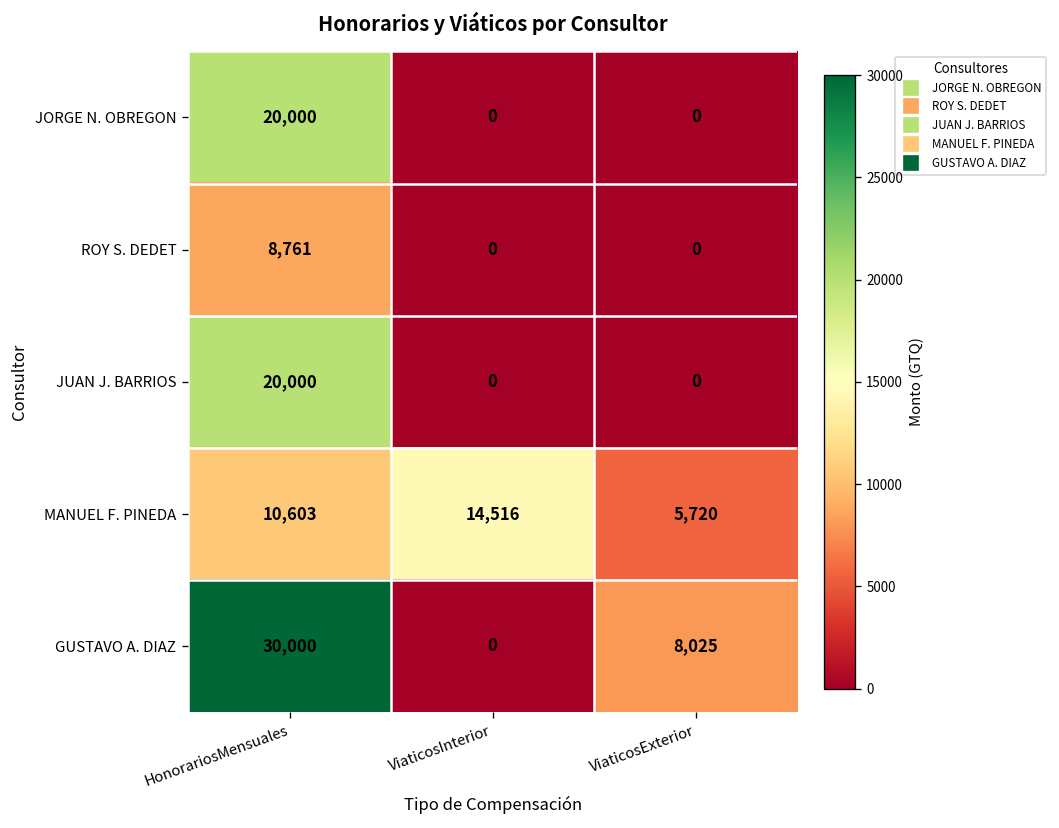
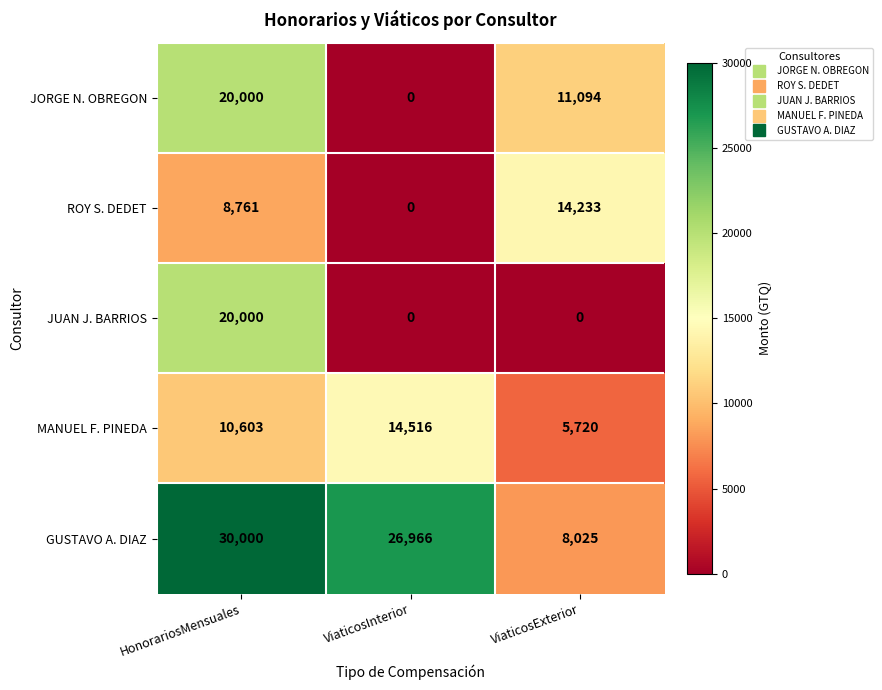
  {
    "JORGE N. OBREGON": {
      "HonorariosMensuales": "20,000",
      "ViaticosInterior": "0",
-     "ViaticosExterior": "0"
+     "ViaticosExterior": "11,094"
    },
    "ROY S. DEDET": {
      "HonorariosMensuales": "8,761",
      "ViaticosInterior": "0",
-     "ViaticosExterior": "0"
+     "ViaticosExterior": "14,233"
    },
    "JUAN J. BARRIOS": {
      "HonorariosMensuales": "20,000",
      "ViaticosInterior": "0",
      "ViaticosExterior": "0"
    },
    "MANUEL F. PINEDA": {
      "HonorariosMensuales": "10,603",
      "ViaticosInterior": "14,516",
      "ViaticosExterior": "5,720"
    },
    "GUSTAVO A. DIAZ": {
      "HonorariosMensuales": "30,000",
-     "ViaticosInterior": "0",
+     "ViaticosInterior": "26,966",
      "ViaticosExterior": "8,025"
    }
  }
